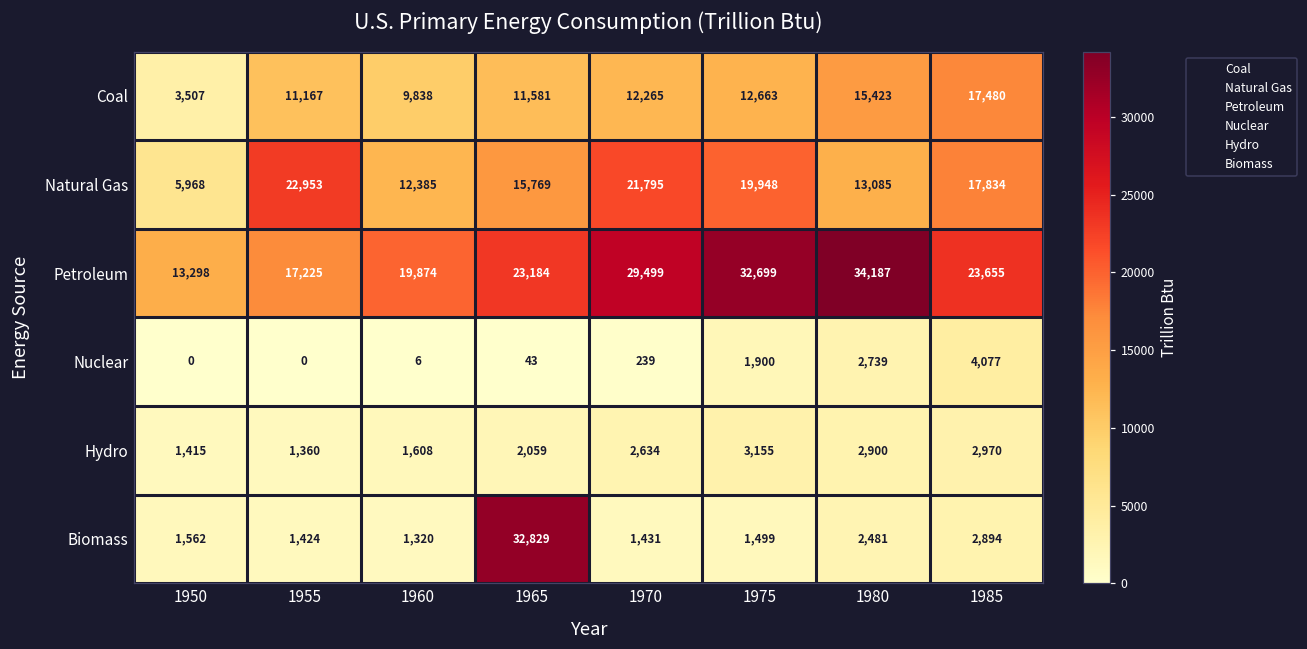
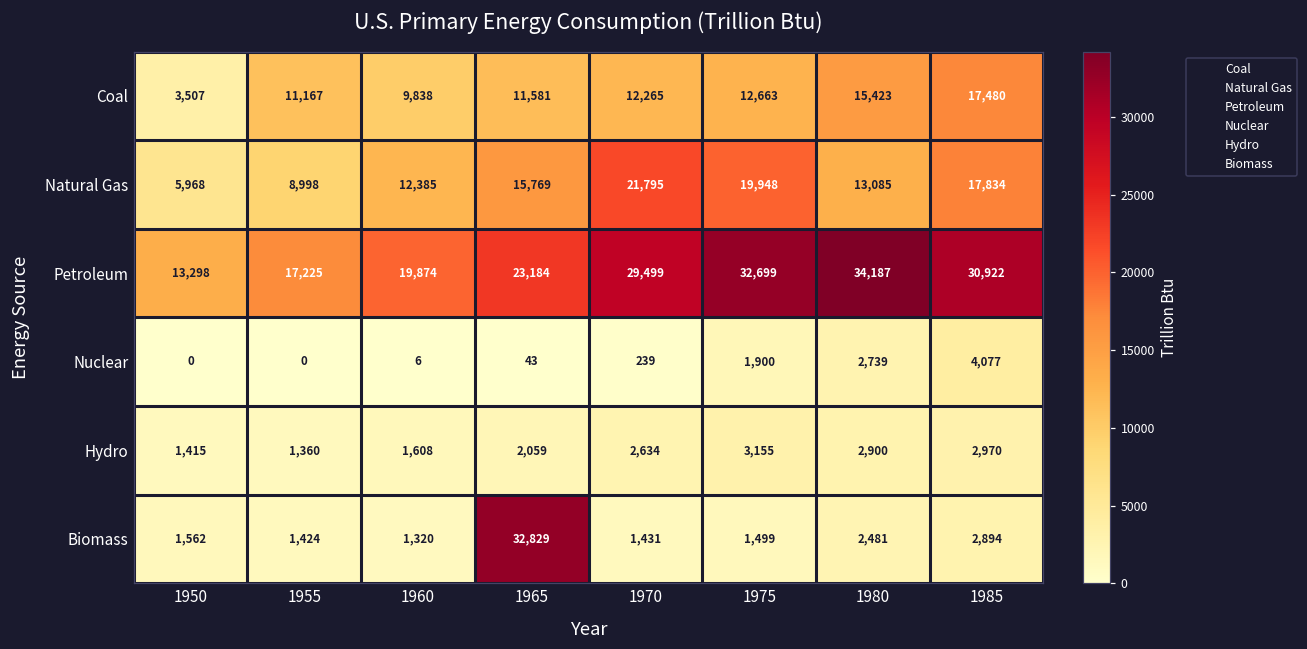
  {
    "Coal": {
      "1950": "3,507",
      "1955": "11,167",
      "1960": "9,838",
      "1965": "11,581",
      "1970": "12,265",
      "1975": "12,663",
      "1980": "15,423",
      "1985": "17,480"
    },
    "Natural Gas": {
      "1950": "5,968",
-     "1955": "22,953",
+     "1955": "8,998",
      "1960": "12,385",
      "1965": "15,769",
      "1970": "21,795",
      "1975": "19,948",
      "1980": "13,085",
      "1985": "17,834"
    },
    "Petroleum": {
      "1950": "13,298",
      "1955": "17,225",
      "1960": "19,874",
      "1965": "23,184",
      "1970": "29,499",
      "1975": "32,699",
      "1980": "34,187",
-     "1985": "23,655"
+     "1985": "30,922"
    },
    "Nuclear": {
      "1950": "0",
      "1955": "0",
      "1960": "6",
      "1965": "43",
      "1970": "239",
      "1975": "1,900",
      "1980": "2,739",
      "1985": "4,077"
    },
    "Hydro": {
      "1950": "1,415",
      "1955": "1,360",
      "1960": "1,608",
      "1965": "2,059",
      "1970": "2,634",
      "1975": "3,155",
      "1980": "2,900",
      "1985": "2,970"
    },
    "Biomass": {
      "1950": "1,562",
      "1955": "1,424",
      "1960": "1,320",
      "1965": "32,829",
      "1970": "1,431",
      "1975": "1,499",
      "1980": "2,481",
      "1985": "2,894"
    }
  }
